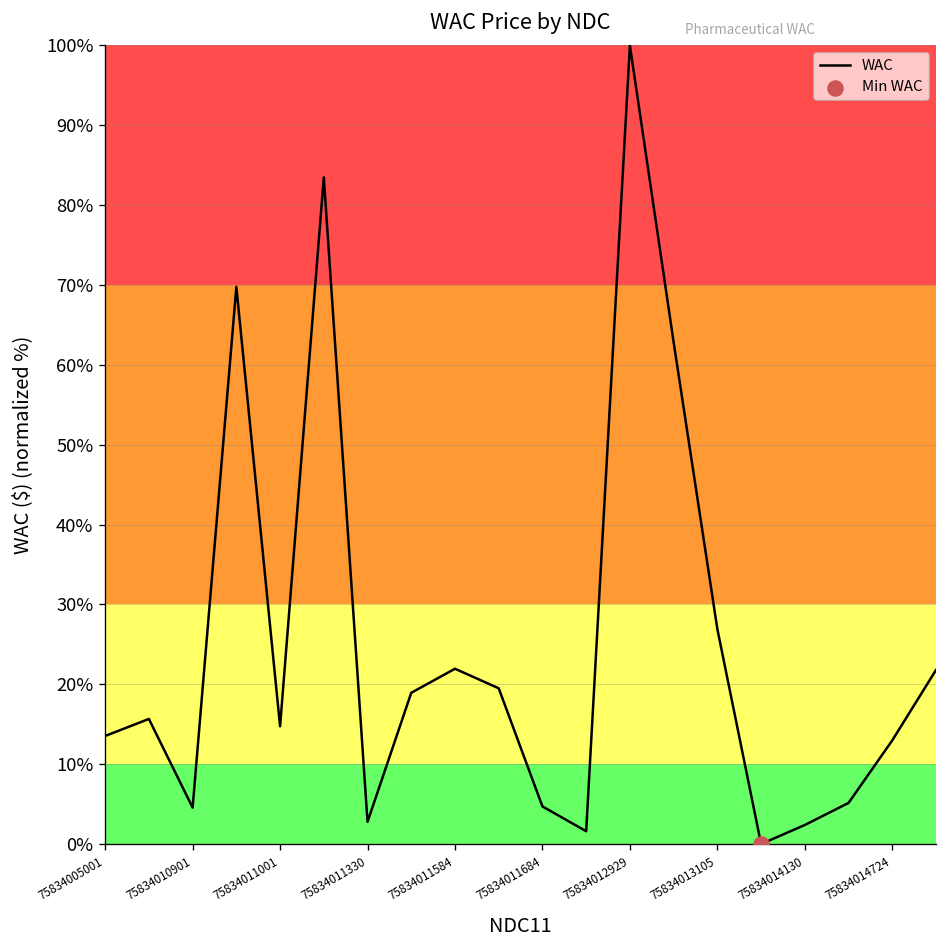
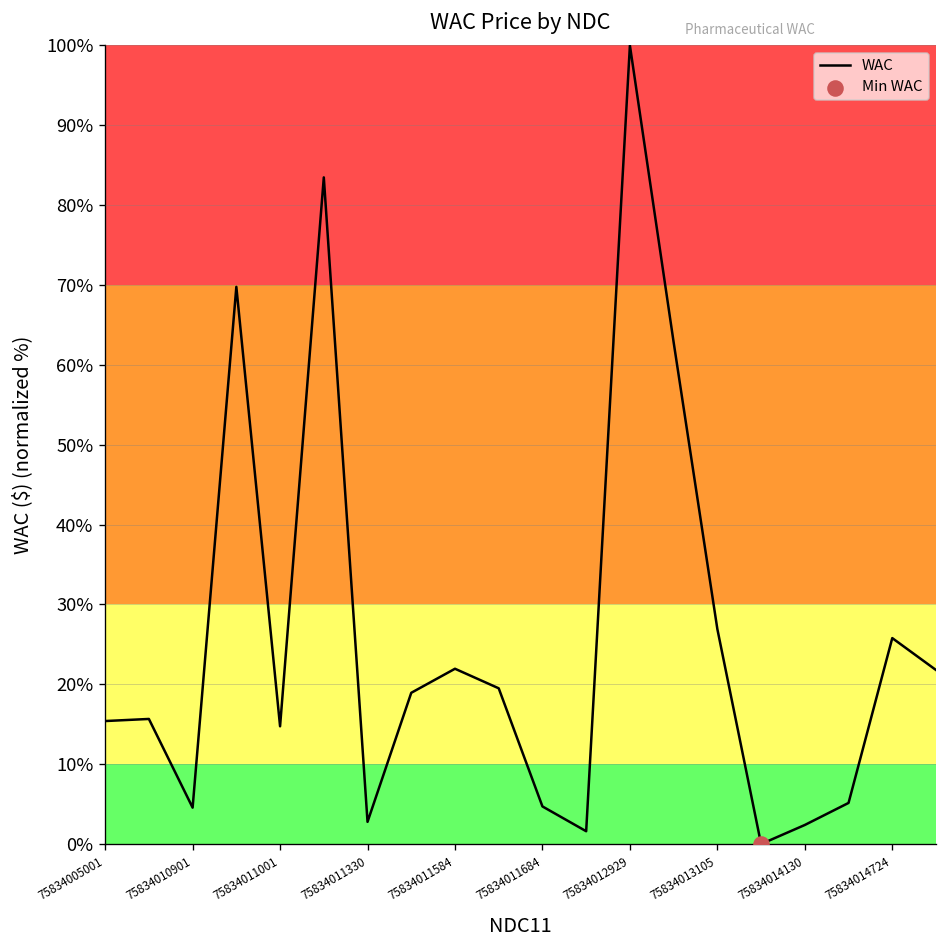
  {
    "WAC": {
-     "75834005001": "14%",
+     "75834005001": "15%",
      "75834010901": "5%",
      "75834011001": "15%",
      "75834011330": "3%",
      "75834011584": "22%",
      "75834011684": "5%",
      "75834012929": "100%",
      "75834013105": "27%",
      "75834014130": "2%",
-     "75834014724": "13%"
+     "75834014724": "26%"
    }
  }
